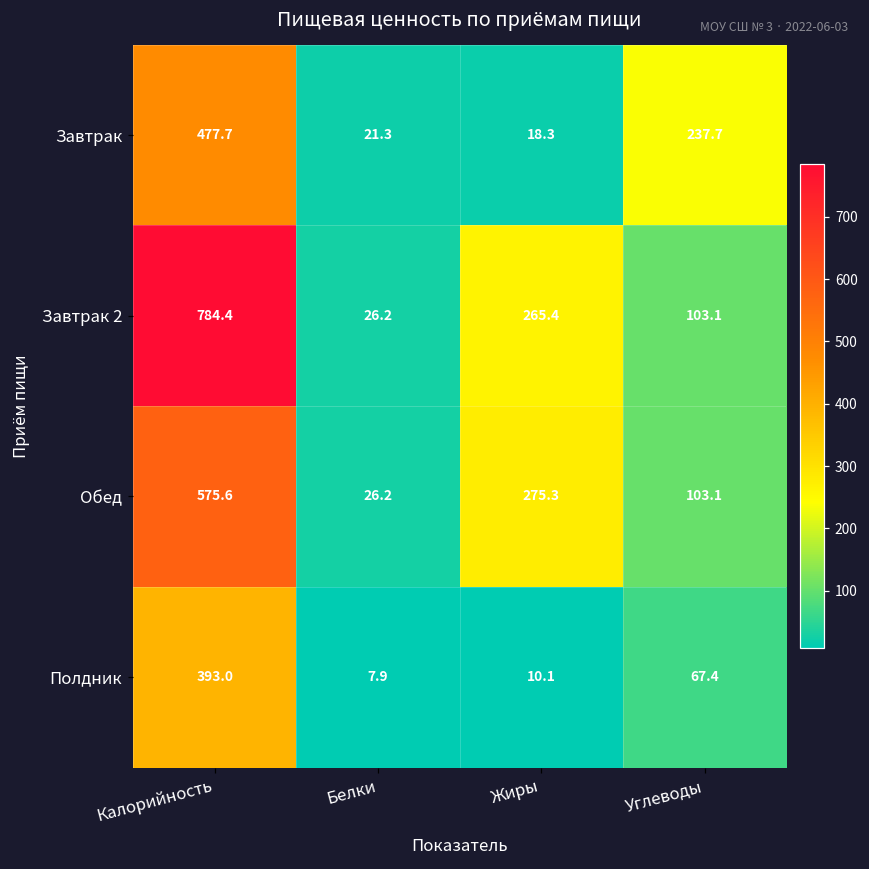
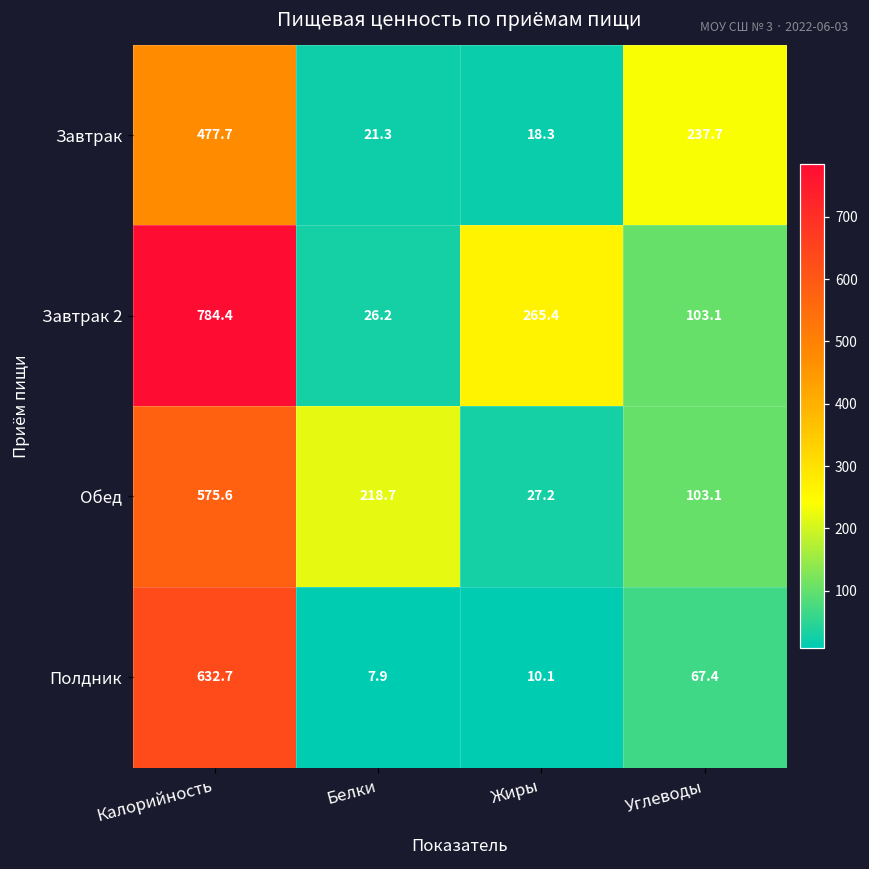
  {
    "Завтрак": {
      "Калорийность": 477.7,
      "Белки": 21.3,
      "Жиры": 18.3,
      "Углеводы": 237.7
    },
    "Завтрак 2": {
      "Калорийность": 784.4,
      "Белки": 26.2,
      "Жиры": 265.4,
      "Углеводы": 103.1
    },
    "Обед": {
      "Калорийность": 575.6,
-     "Белки": 26.2,
-     "Жиры": 275.3,
+     "Белки": 218.7,
+     "Жиры": 27.2,
      "Углеводы": 103.1
    },
    "Полдник": {
-     "Калорийность": 393.0,
+     "Калорийность": 632.7,
      "Белки": 7.9,
      "Жиры": 10.1,
      "Углеводы": 67.4
    }
  }
